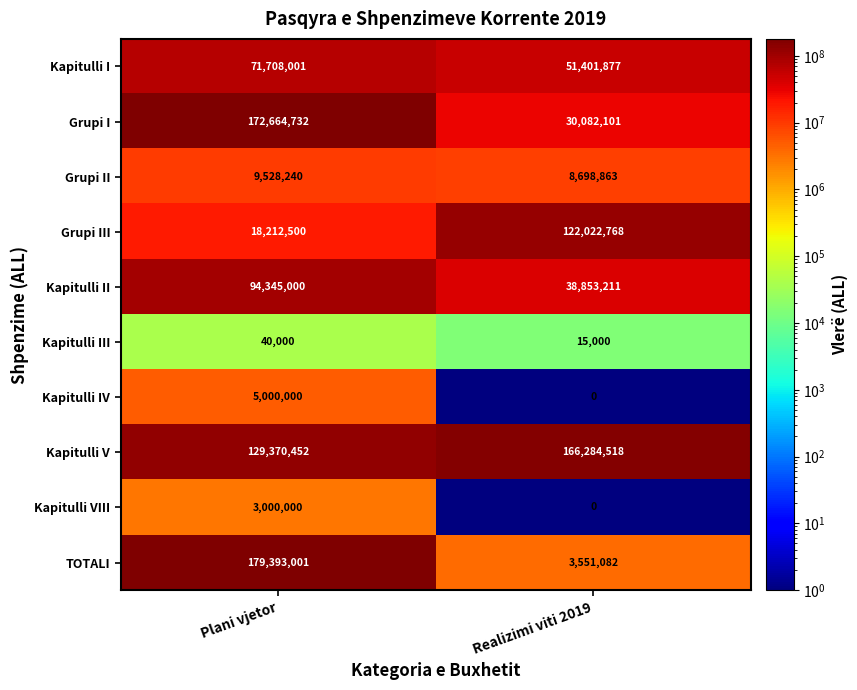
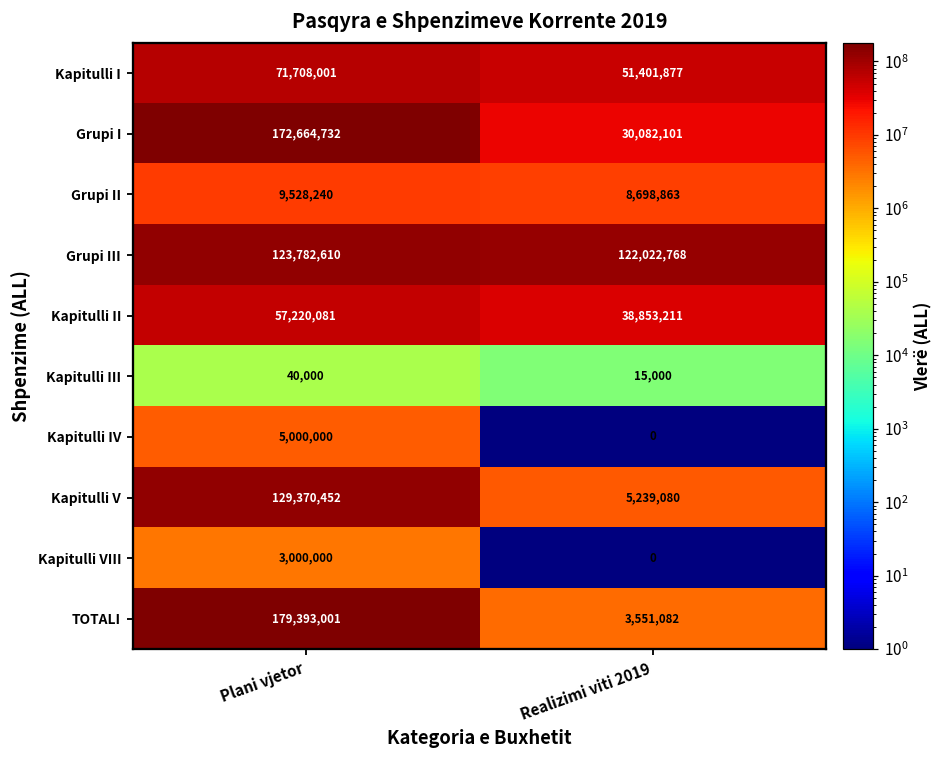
  {
    "Kapitulli I": {
      "Plani vjetor": "71,708,001",
      "Realizimi viti 2019": "51,401,877"
    },
    "Grupi I": {
      "Plani vjetor": "172,664,732",
      "Realizimi viti 2019": "30,082,101"
    },
    "Grupi II": {
      "Plani vjetor": "9,528,240",
      "Realizimi viti 2019": "8,698,863"
    },
    "Grupi III": {
-     "Plani vjetor": "18,212,500",
+     "Plani vjetor": "123,782,610",
      "Realizimi viti 2019": "122,022,768"
    },
    "Kapitulli II": {
-     "Plani vjetor": "94,345,000",
+     "Plani vjetor": "57,220,081",
      "Realizimi viti 2019": "38,853,211"
    },
    "Kapitulli III": {
      "Plani vjetor": "40,000",
      "Realizimi viti 2019": "15,000"
    },
    "Kapitulli IV": {
      "Plani vjetor": "5,000,000",
      "Realizimi viti 2019": "0"
    },
    "Kapitulli V": {
      "Plani vjetor": "129,370,452",
-     "Realizimi viti 2019": "166,284,518"
+     "Realizimi viti 2019": "5,239,080"
    },
    "Kapitulli VIII": {
      "Plani vjetor": "3,000,000",
      "Realizimi viti 2019": "0"
    },
    "TOTALI": {
      "Plani vjetor": "179,393,001",
      "Realizimi viti 2019": "3,551,082"
    }
  }
